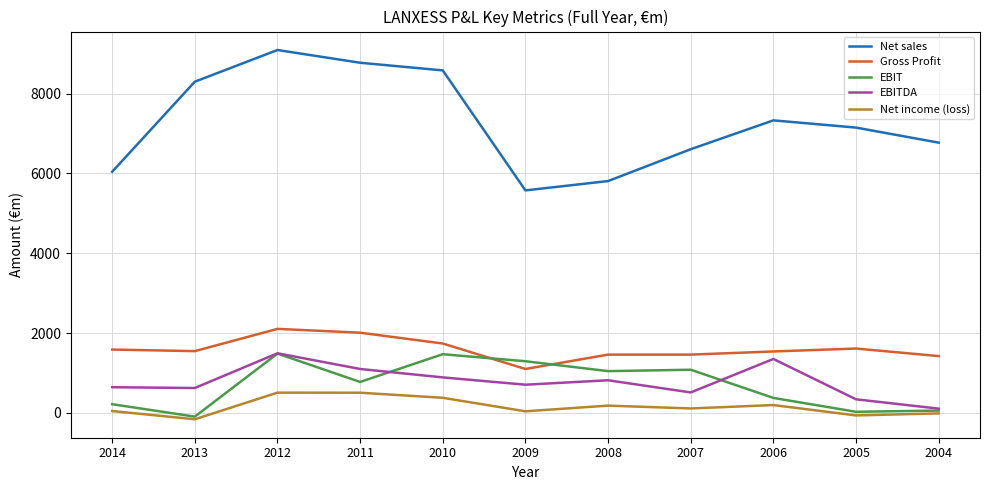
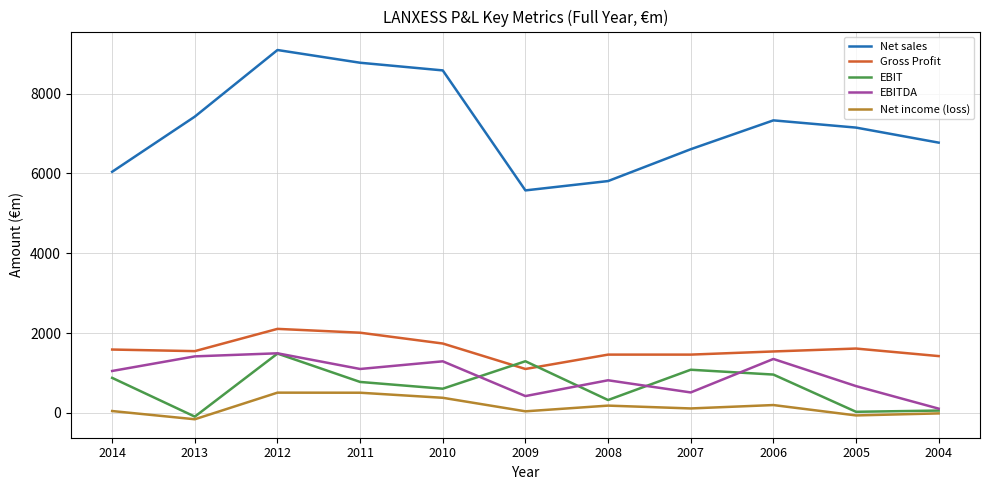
  {
    "Net sales": {
      "2014": 6000,
-     "2013": 8300,
+     "2013": 7400,
      "2012": 9100,
      "2011": 8800,
      "2010": 8600,
      "2009": 5600,
      "2008": 5800,
      "2007": 6600,
      "2006": 7300,
      "2005": 7200,
      "2004": 6800
    },
    "EBIT": {
-     "2014": 200,
+     "2014": 900,
      "2013": -100,
      "2011": 800,
-     "2010": 1500,
+     "2010": 600,
      "2009": 1300,
-     "2008": 1000,
+     "2008": 300,
      "2007": 1100,
-     "2006": 400,
+     "2006": 1000,
      "2005": 0
    },
    "EBITDA": {
-     "2014": 600,
-     "2013": 600,
+     "2014": 1100,
+     "2013": 1400,
      "2011": 1100,
-     "2010": 900,
-     "2009": 700,
+     "2010": 1300,
+     "2009": 400,
      "2008": 800,
      "2007": 500,
      "2006": 1400,
-     "2005": 300
+     "2005": 700
    }
  }
